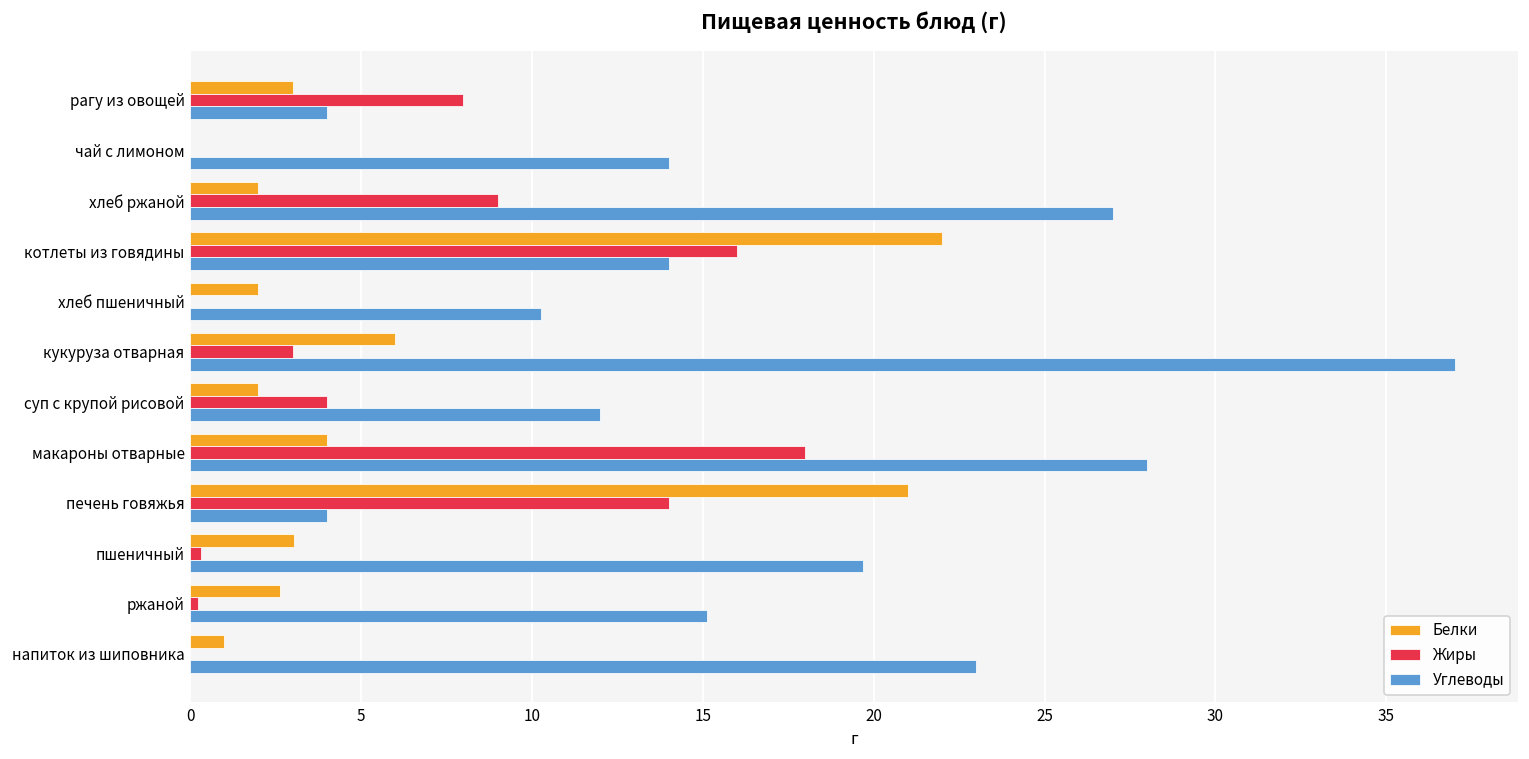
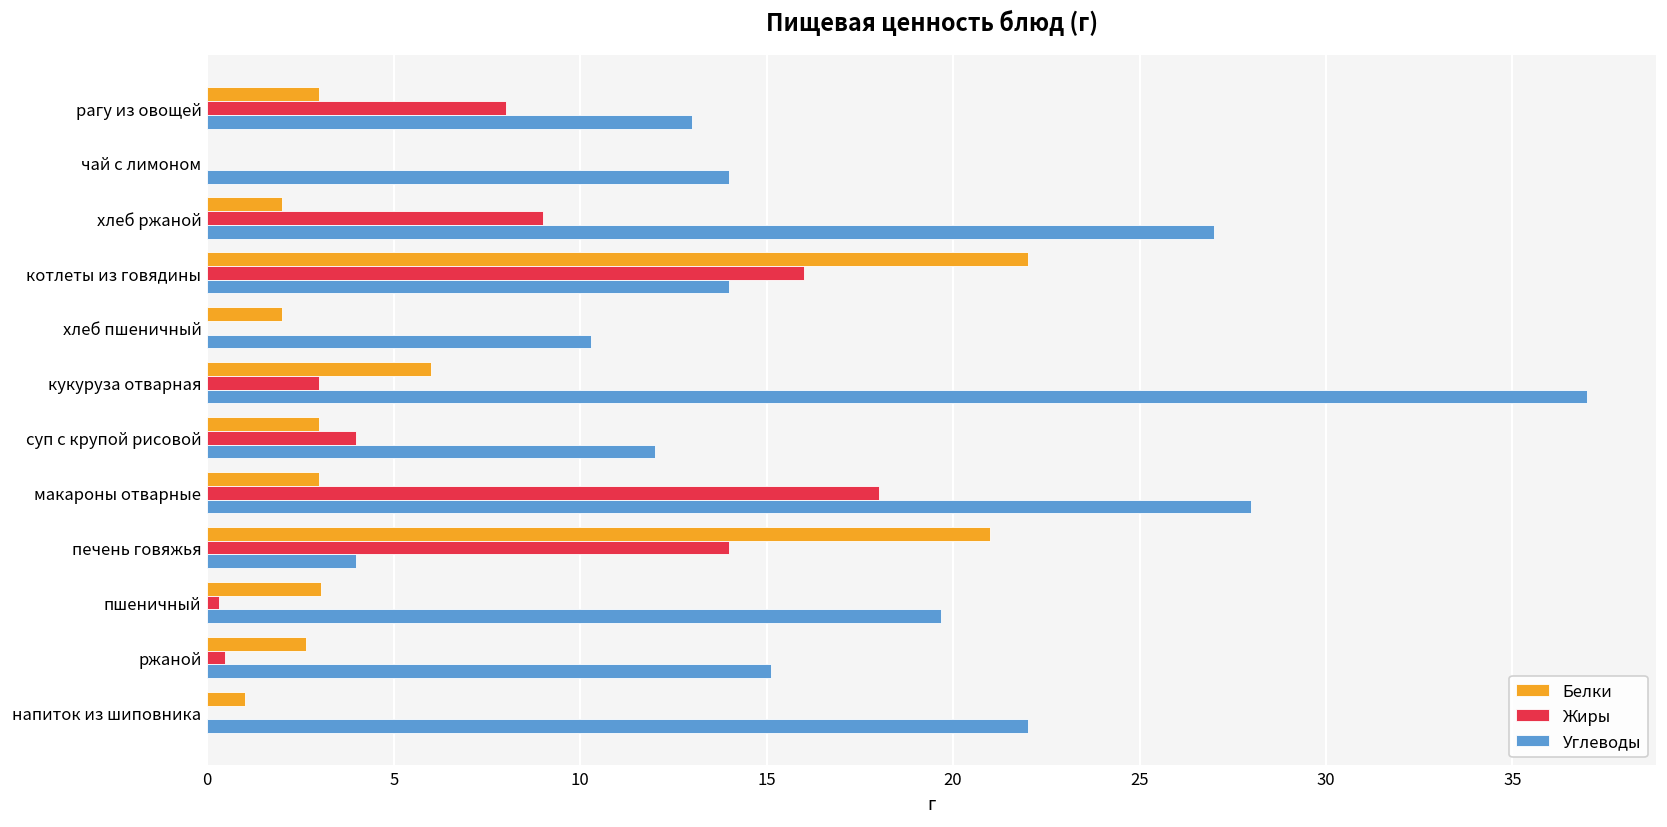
  {
    "Белки": {
      "рагу из овощей": 3,
      "чай с лимоном": 0,
      "хлеб ржаной": 2,
      "котлеты из говядины": 22,
      "хлеб пшеничный": 2,
      "кукуруза отварная": 6,
-     "суп с крупой рисовой": 2,
-     "макароны отварные": 4,
+     "суп с крупой рисовой": 3,
+     "макароны отварные": 3,
      "печень говяжья": 21,
      "пшеничный": 3,
      "ржаной": 2.6,
      "напиток из шиповника": 1
    },
    "Жиры": {
      "рагу из овощей": 8.0,
      "чай с лимоном": 0.0,
      "хлеб ржаной": 9.0,
      "котлеты из говядины": 16.0,
      "хлеб пшеничный": 0.0,
      "кукуруза отварная": 3.0,
      "суп с крупой рисовой": 4.0,
      "макароны отварные": 18.0,
      "печень говяжья": 14.0,
      "пшеничный": 0.3,
-     "ржаной": 0.2,
+     "ржаной": 0.5,
      "напиток из шиповника": 0.0
    },
    "Углеводы": {
-     "рагу из овощей": 4,
+     "рагу из овощей": 13,
      "чай с лимоном": 14,
      "хлеб ржаной": 27,
      "котлеты из говядины": 14,
      "хлеб пшеничный": 10.3,
      "кукуруза отварная": 37,
      "суп с крупой рисовой": 12,
      "макароны отварные": 28,
      "печень говяжья": 4,
      "пшеничный": 19.7,
      "ржаной": 15.1,
-     "напиток из шиповника": 23
+     "напиток из шиповника": 22
    }
  }
